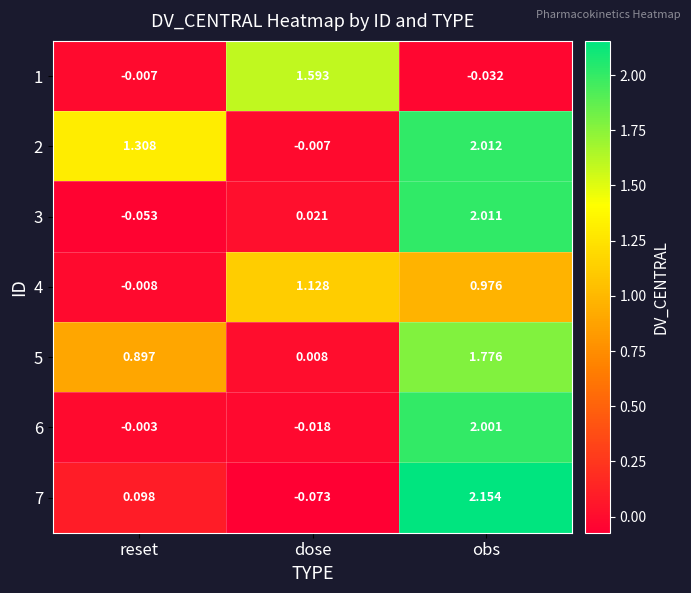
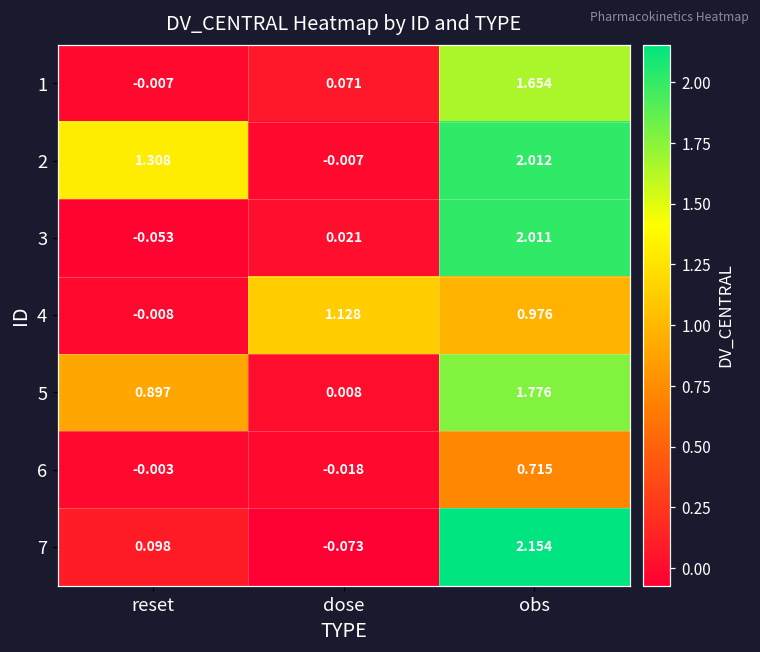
  {
    "1": {
      "reset": -0.007,
-     "dose": 1.593,
-     "obs": -0.032
+     "dose": 0.071,
+     "obs": 1.654
    },
    "2": {
      "reset": 1.308,
      "dose": -0.007,
      "obs": 2.012
    },
    "3": {
      "reset": -0.053,
      "dose": 0.021,
      "obs": 2.011
    },
    "4": {
      "reset": -0.008,
      "dose": 1.128,
      "obs": 0.976
    },
    "5": {
      "reset": 0.897,
      "dose": 0.008,
      "obs": 1.776
    },
    "6": {
      "reset": -0.003,
      "dose": -0.018,
-     "obs": 2.001
+     "obs": 0.715
    },
    "7": {
      "reset": 0.098,
      "dose": -0.073,
      "obs": 2.154
    }
  }
